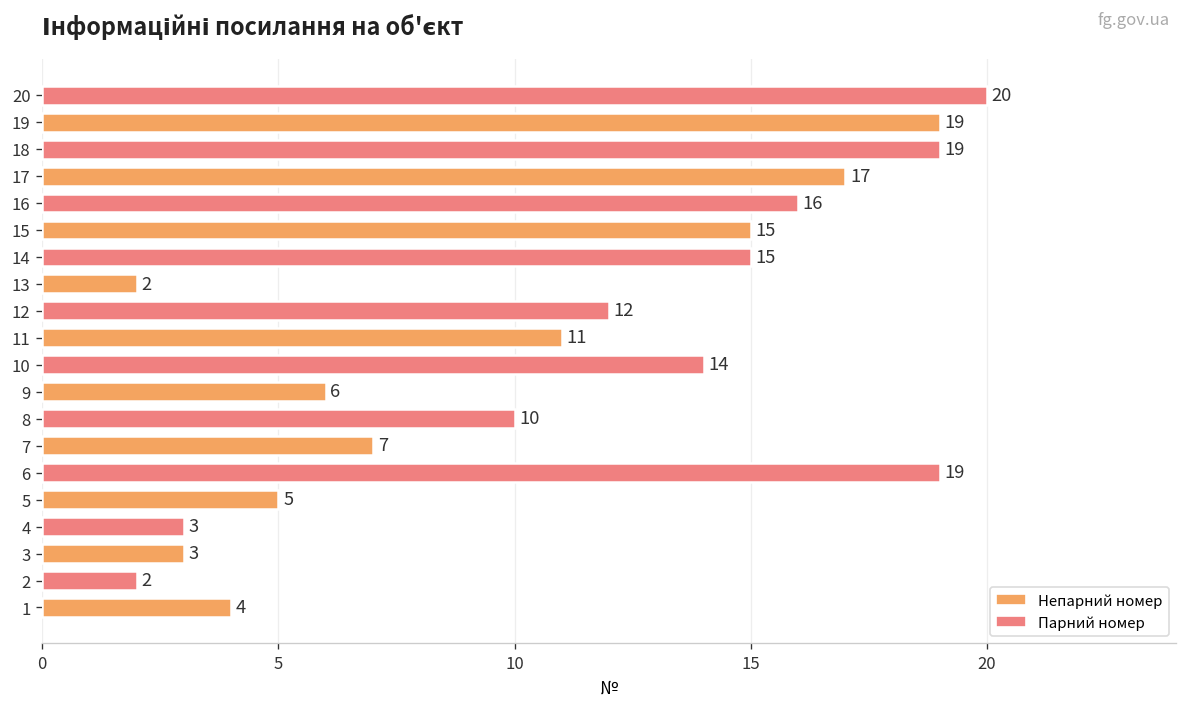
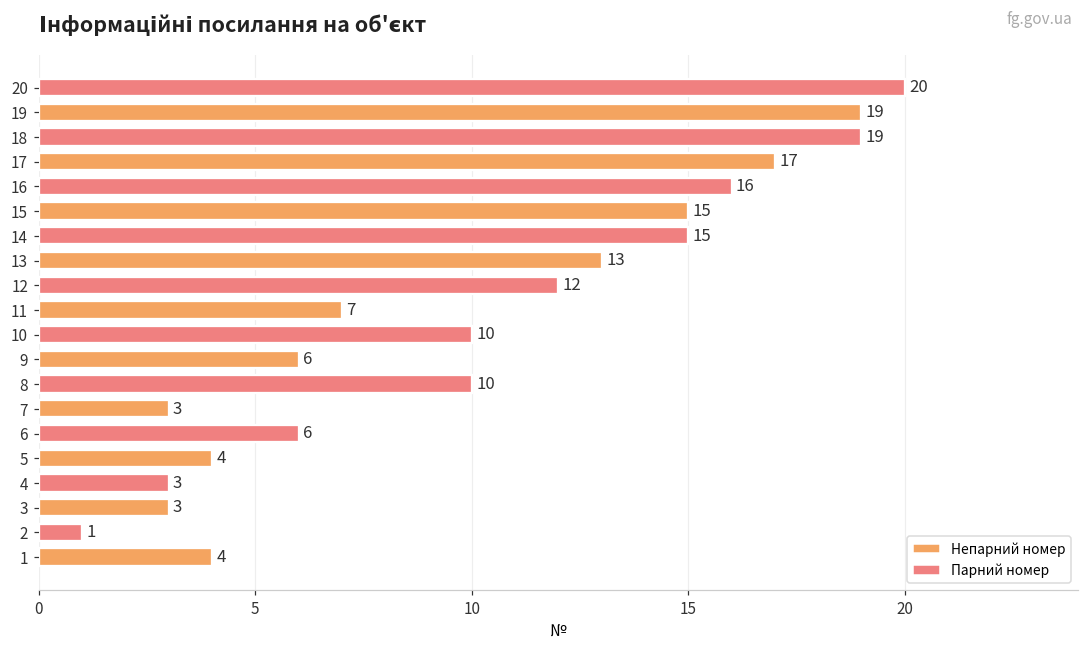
  {
    "20": 20,
    "19": 19,
    "18": 19,
    "17": 17,
    "16": 16,
    "15": 15,
    "14": 15,
-   "13": 2,
+   "13": 13,
    "12": 12,
-   "11": 11,
-   "10": 14,
+   "11": 7,
+   "10": 10,
    "9": 6,
    "8": 10,
-   "7": 7,
-   "6": 19,
-   "5": 5,
+   "7": 3,
+   "6": 6,
+   "5": 4,
    "4": 3,
    "3": 3,
-   "2": 2,
+   "2": 1,
    "1": 4
  }
